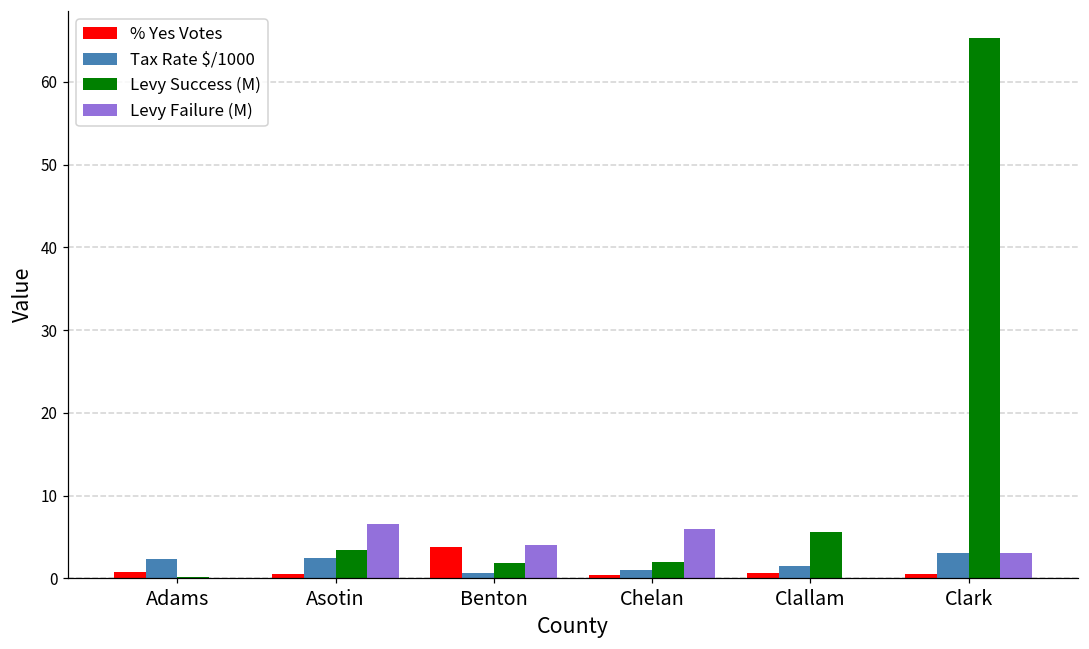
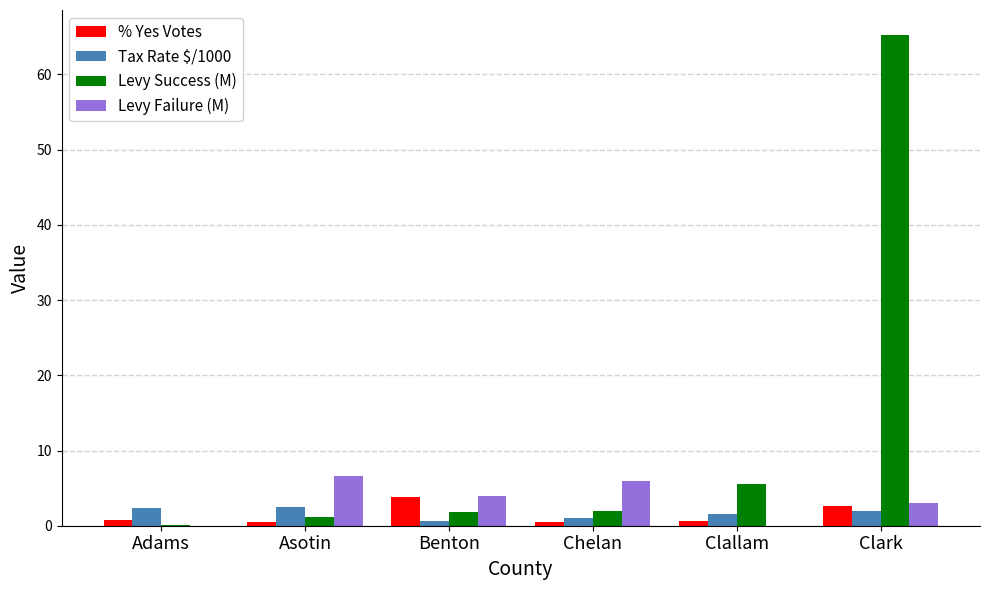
  {
    "% Yes Votes": {
      "Adams": 1,
      "Asotin": 1,
      "Benton": 4,
      "Chelan": 0,
      "Clallam": 1,
-     "Clark": 1
+     "Clark": 3
    },
    "Tax Rate $/1000": {
      "Adams": 2,
      "Asotin": 3,
      "Benton": 1,
      "Chelan": 1,
      "Clallam": 2,
-     "Clark": 3
+     "Clark": 2
    },
    "Levy Success (M)": {
-     "Asotin": 3,
+     "Asotin": 1,
      "Benton": 2,
      "Chelan": 2,
      "Clallam": 6,
      "Clark": 65
    },
    "Levy Failure (M)": {
      "Adams": 0,
      "Asotin": 7,
      "Benton": 4,
      "Chelan": 6,
      "Clallam": 0,
      "Clark": 3
    }
  }
